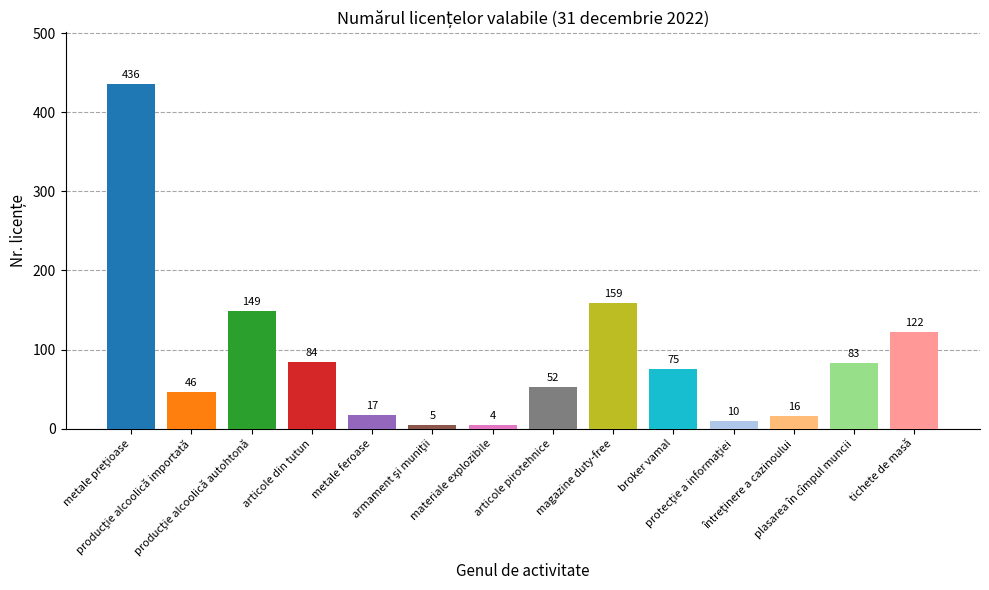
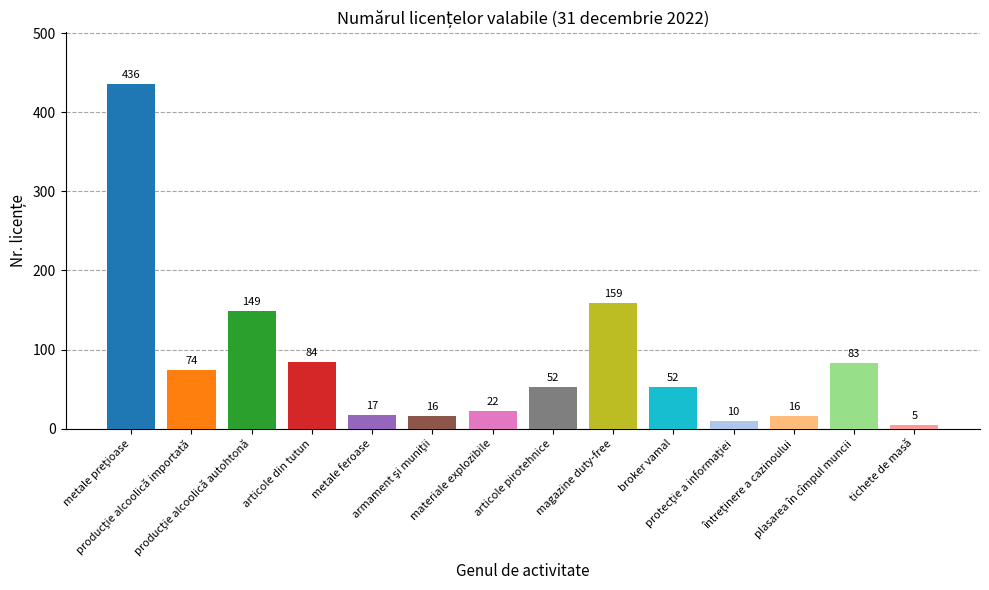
  {
    "metale preţioase": 436,
-   "producţie alcoolică importată": 46,
+   "producţie alcoolică importată": 74,
    "producţie alcoolică autohtonă": 149,
    "articole din tutun": 84,
    "metale feroase": 17,
-   "armament şi muniţii": 5,
-   "materiale explozibile": 4,
+   "armament şi muniţii": 16,
+   "materiale explozibile": 22,
    "articole pirotehnice": 52,
    "magazine duty-free": 159,
-   "broker vamal": 75,
+   "broker vamal": 52,
    "protecţie a informaţiei": 10,
    "întreţinere a cazinoului": 16,
    "plasarea în cîmpul muncii": 83,
-   "tichete de masă": 122
+   "tichete de masă": 5
  }
